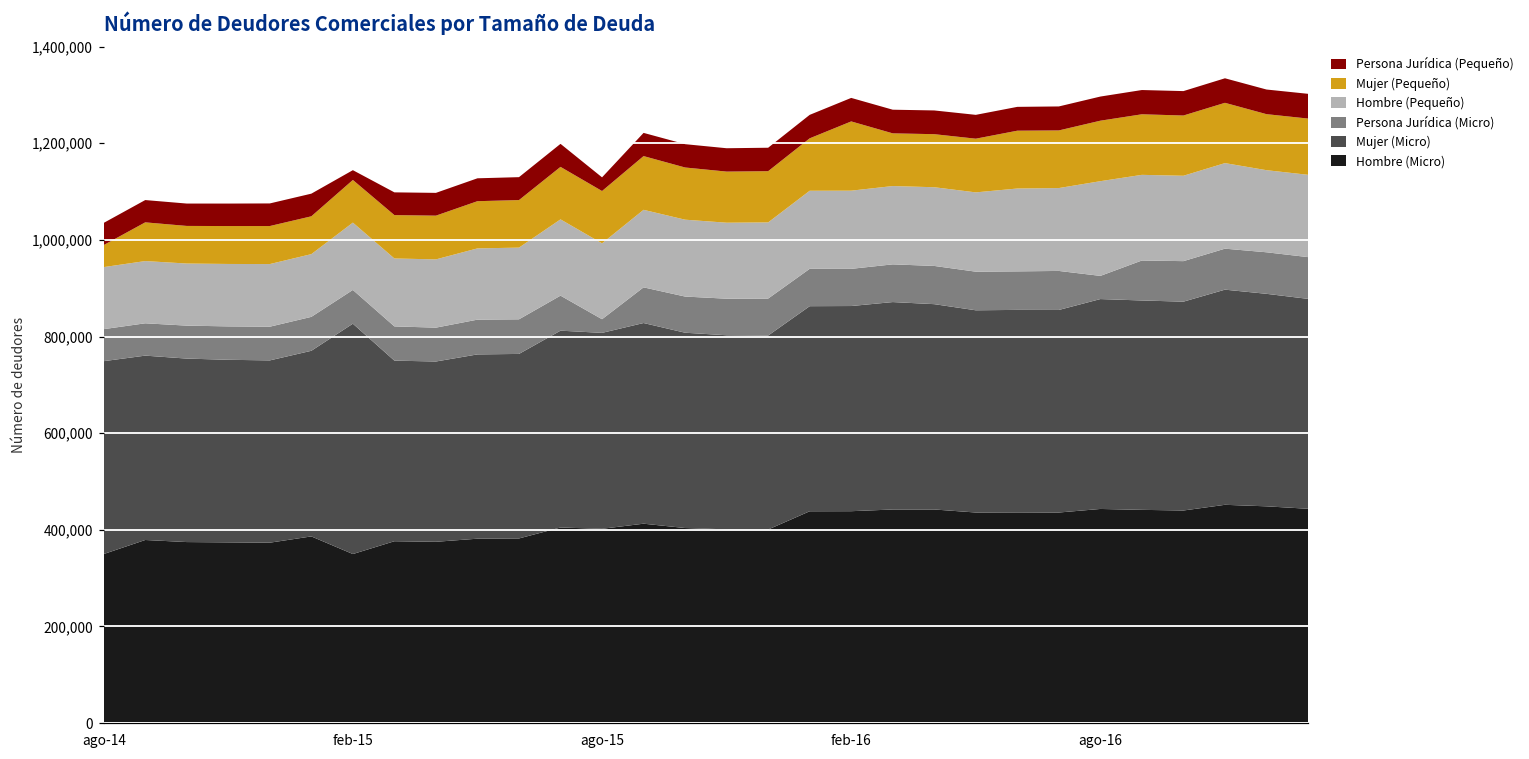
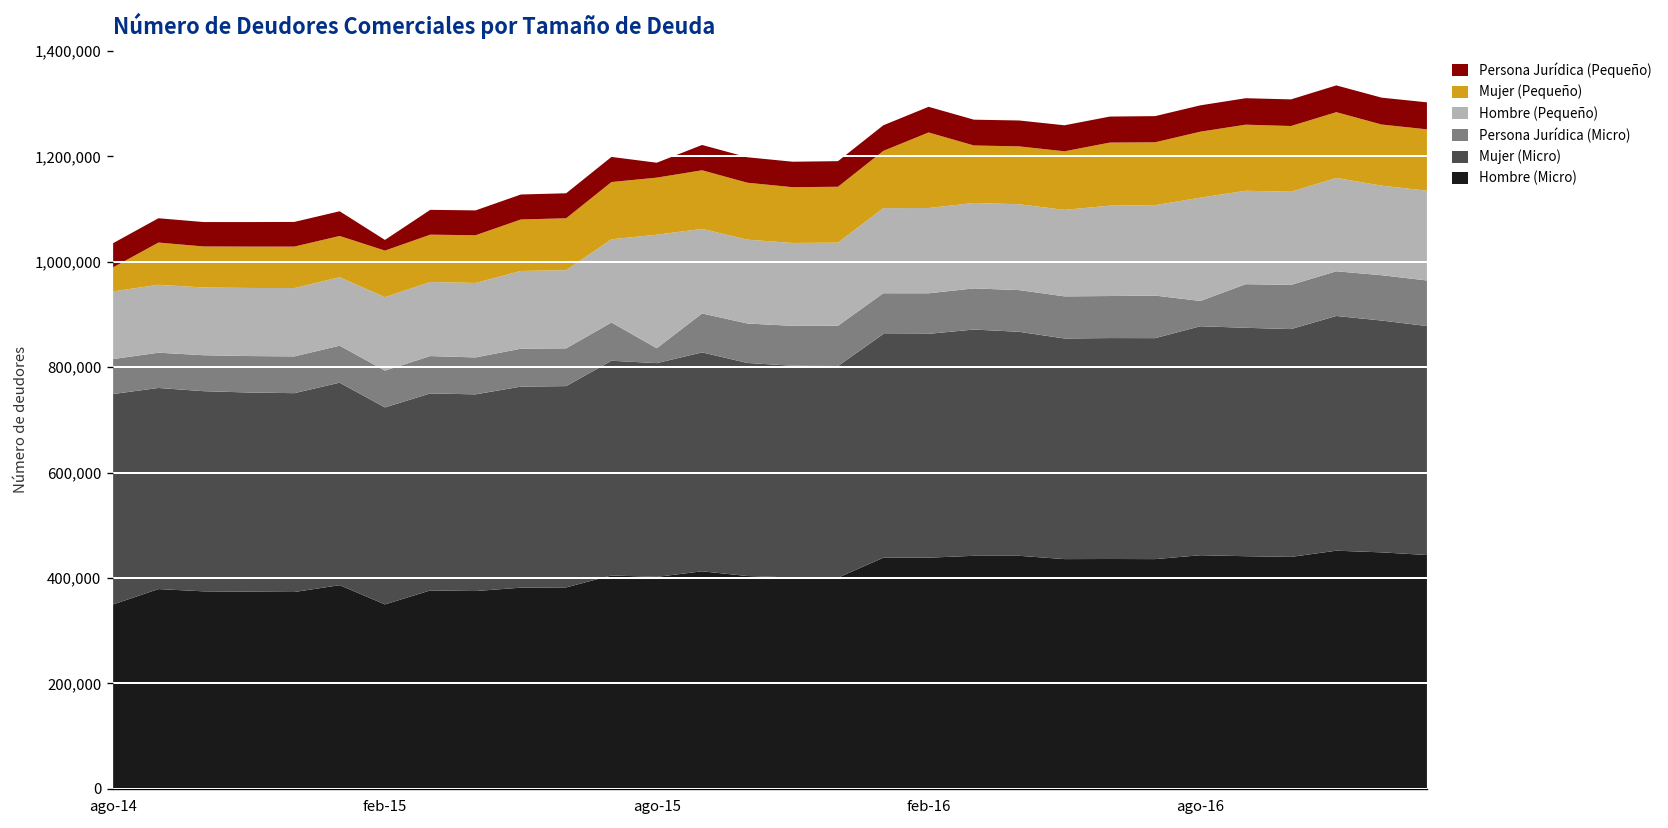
  {
    "Mujer (Micro)": {
-     "feb-15": "480,000"
+     "feb-15": "370,000"
    },
    "Hombre (Pequeño)": {
-     "ago-15": "160,000"
+     "ago-15": "220,000"
    },
    "Persona Jurídica (Pequeño)": {
      "ago-14": "50,000",
      "feb-15": "20,000",
      "ago-15": "30,000",
      "feb-16": "50,000",
      "ago-16": "50,000"
    }
  }
